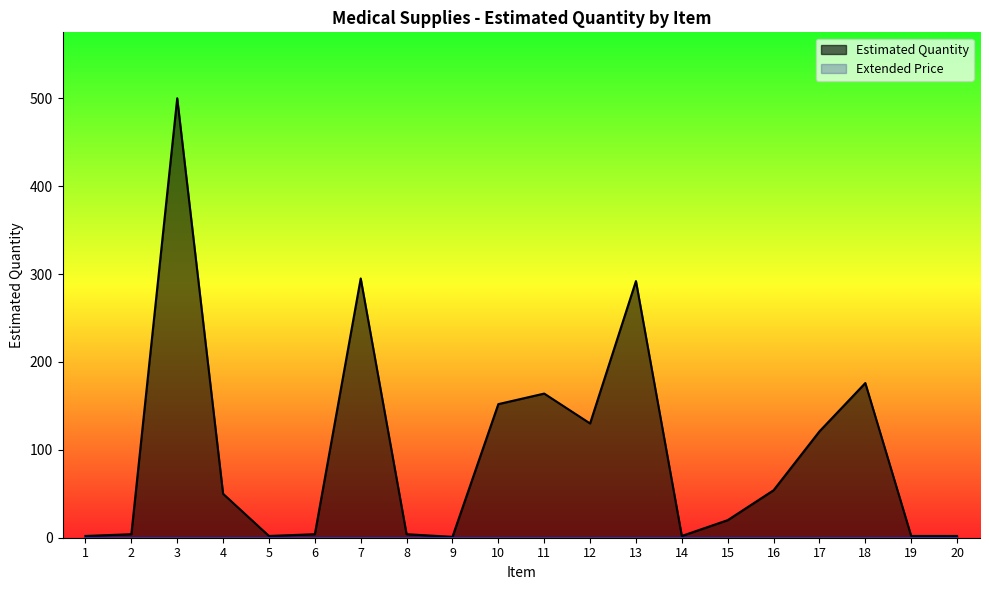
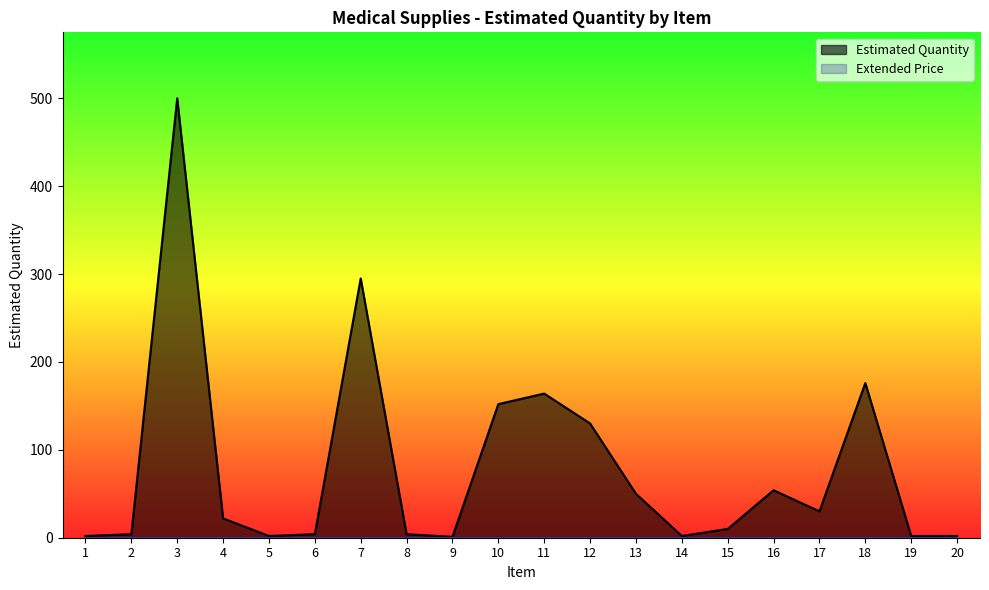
  {
    "Estimated Quantity": {
      "2": 0,
      "3": 500,
-     "4": 50,
+     "4": 20,
      "6": 0,
      "7": 300,
      "8": 0,
      "10": 150,
      "11": 160,
      "12": 130,
-     "13": 290,
-     "15": 20,
+     "13": 50,
+     "15": 10,
      "16": 50,
-     "17": 120,
+     "17": 30,
      "18": 180
    },
    "Extended Price": {
      "2": 0,
      "3": 0,
      "4": 0,
      "6": 0,
      "7": 0,
      "8": 0,
      "10": 0,
      "11": 0,
      "12": 0,
      "13": 0,
      "15": 0,
      "16": 0,
      "17": 0,
      "18": 0
    }
  }
